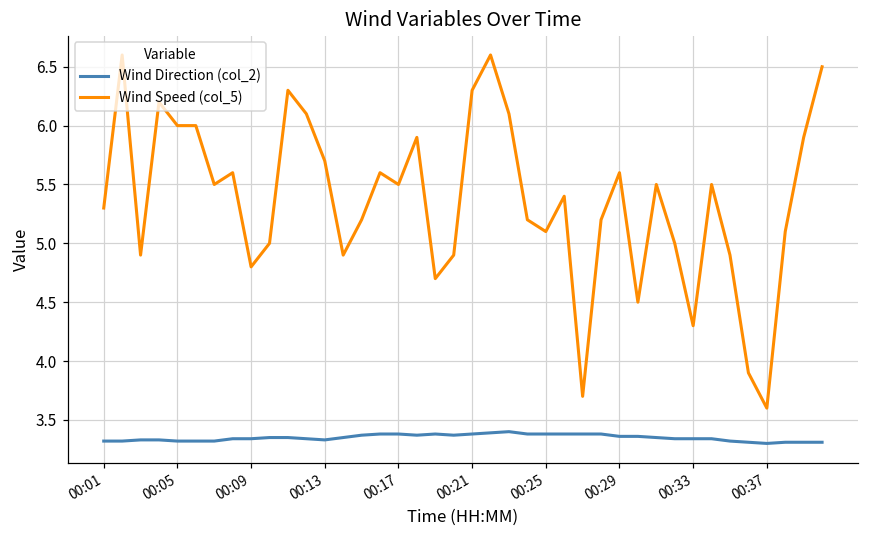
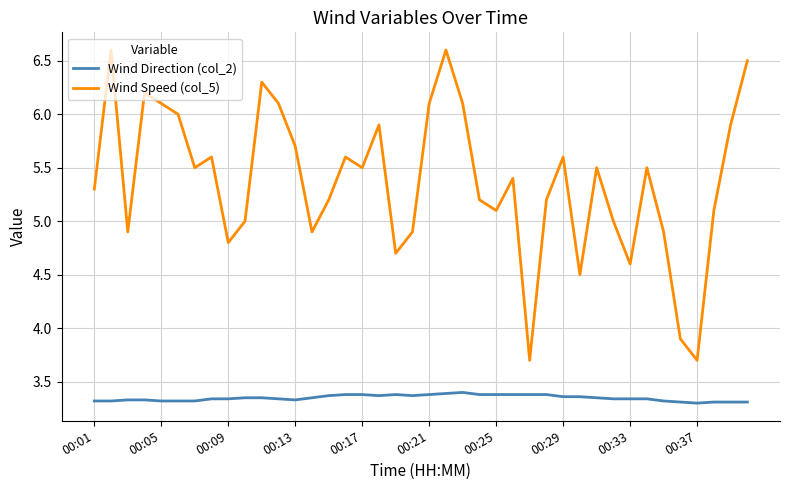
  {
    "Wind Direction (col_2)": {
      "00:01": 3.3,
      "00:05": 3.3,
      "00:09": 3.34,
      "00:13": 3.33,
      "00:17": 3.4,
      "00:21": 3.4,
      "00:25": 3.4,
      "00:29": 3.36,
      "00:33": 3.34,
      "00:37": 3.3
    },
    "Wind Speed (col_5)": {
      "00:01": 5.3,
-     "00:05": 6.0,
+     "00:05": 6.1,
      "00:09": 4.8,
      "00:13": 5.7,
      "00:17": 5.5,
-     "00:21": 6.3,
+     "00:21": 6.1,
      "00:25": 5.1,
      "00:29": 5.6,
-     "00:33": 4.3,
-     "00:37": 3.6
+     "00:33": 4.6,
+     "00:37": 3.7
    }
  }
